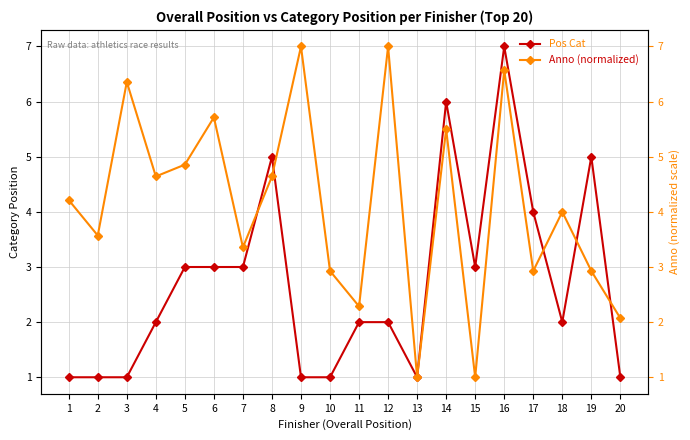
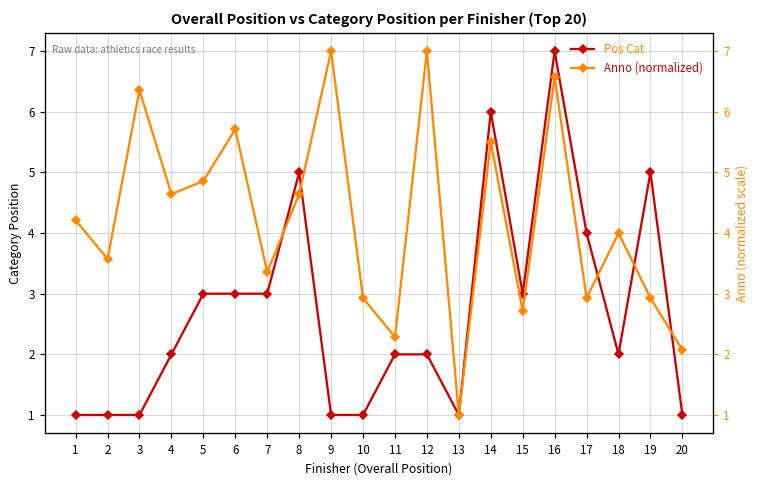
  {
    "Pos Cat": {
      "1": 1.0,
      "2": 1.0,
      "3": 1.0,
      "4": 2.0,
      "5": 3.0,
      "6": 3.0,
      "7": 3.0,
      "8": 5.0,
      "9": 1.0,
      "10": 1.0,
      "11": 2.0,
      "12": 2.0,
      "14": 6.0,
      "15": 3.0,
      "16": 7.0,
      "17": 4.0,
      "18": 2.0,
      "19": 5.0,
      "20": 1.0
    },
    "Anno (normalized)": {
      "1": 4.2,
      "2": 3.6,
      "3": 6.4,
      "4": 4.6,
      "5": 4.9,
      "6": 5.7,
      "7": 3.4,
      "8": 4.6,
      "9": 7.0,
      "10": 2.9,
      "11": 2.3,
      "12": 7.0,
      "14": 5.5,
-     "15": 1.0,
+     "15": 2.7,
      "16": 6.6,
      "17": 2.9,
      "18": 4.0,
      "19": 2.9,
      "20": 2.1
    }
  }
